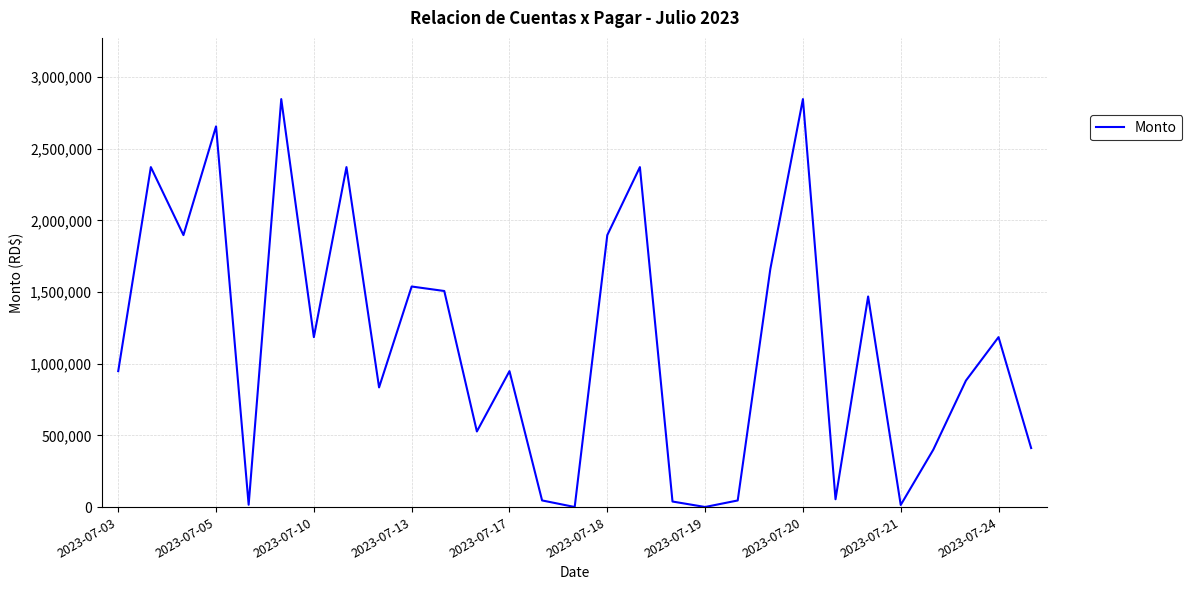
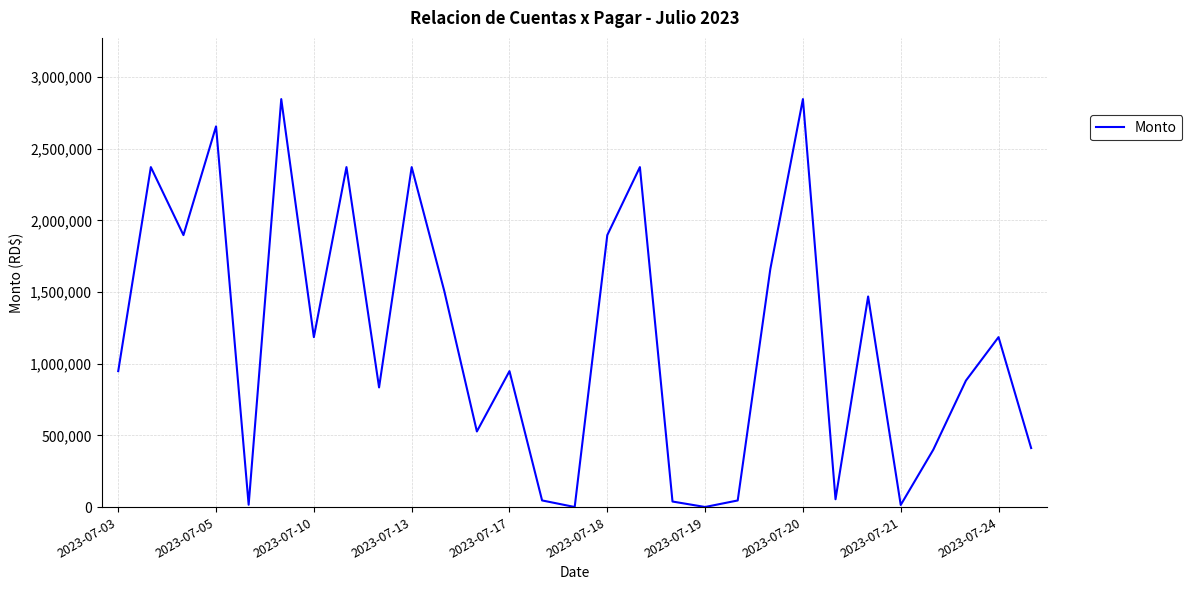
  {
    "2023-07-03": "950,000",
    "2023-07-05": "2,660,000",
    "2023-07-10": "1,190,000",
-   "2023-07-13": "1,540,000"
+   "2023-07-13": "2,370,000"
  }
